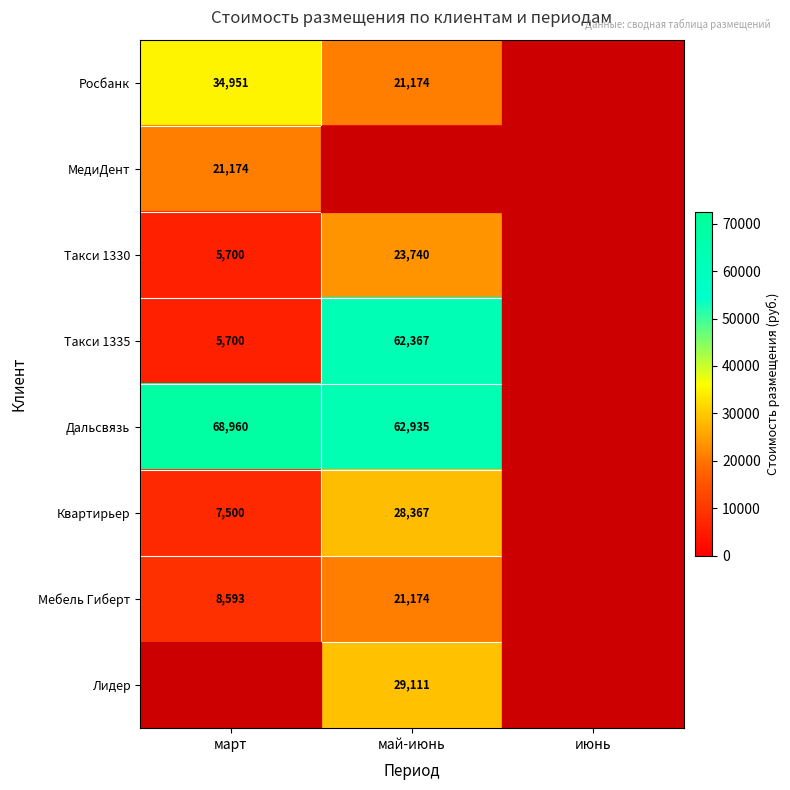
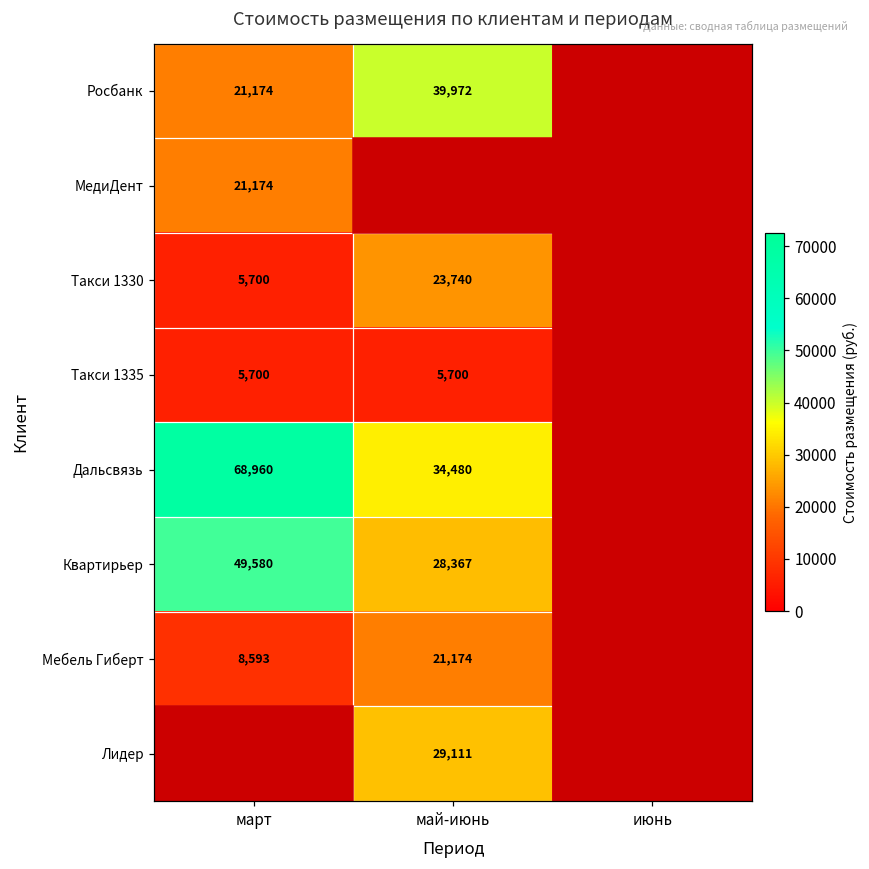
  {
    "Росбанк": {
-     "март": "34,951",
-     "май-июнь": "21,174"
+     "март": "21,174",
+     "май-июнь": "39,972"
    },
    "МедиДент": {
      "март": "21,174"
    },
    "Такси 1330": {
      "март": "5,700",
      "май-июнь": "23,740"
    },
    "Такси 1335": {
      "март": "5,700",
-     "май-июнь": "62,367"
+     "май-июнь": "5,700"
    },
    "Дальсвязь": {
      "март": "68,960",
-     "май-июнь": "62,935"
+     "май-июнь": "34,480"
    },
    "Квартирьер": {
-     "март": "7,500",
+     "март": "49,580",
      "май-июнь": "28,367"
    },
    "Мебель Гиберт": {
      "март": "8,593",
      "май-июнь": "21,174"
    },
    "Лидер": {
      "май-июнь": "29,111"
    }
  }
